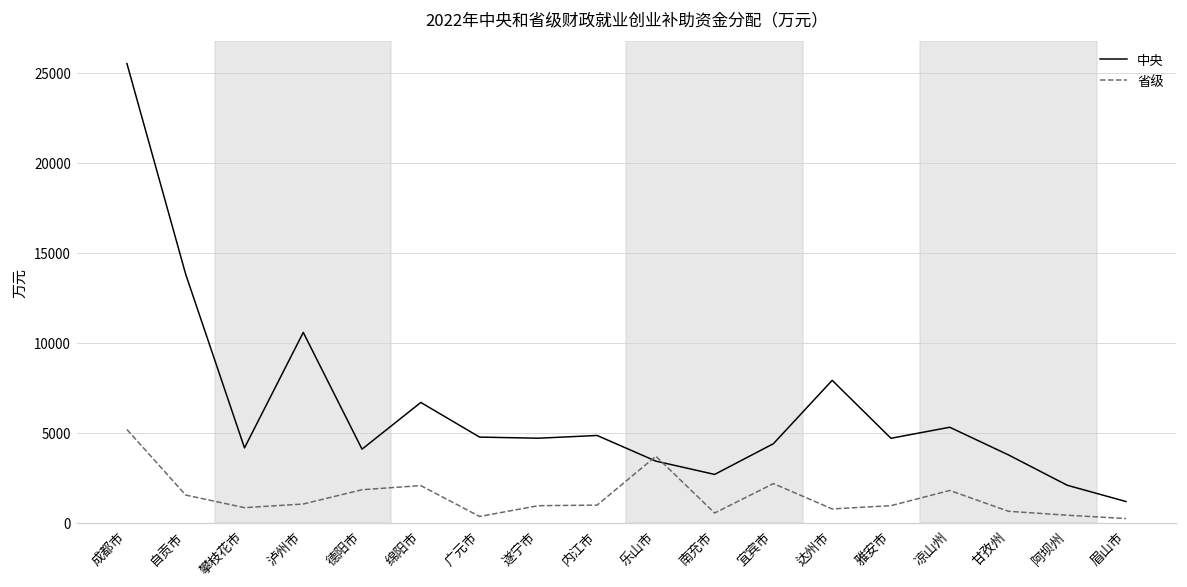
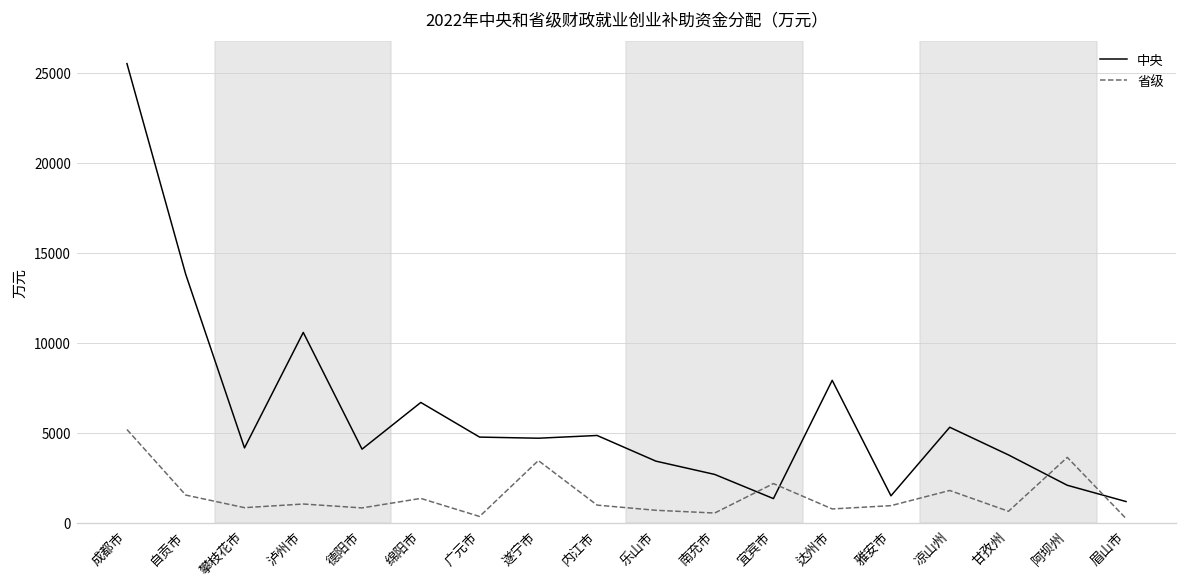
  {
    "中央": {
      "成都市": 25500,
      "自贡市": 13800,
      "攀枝花市": 4200,
      "泸州市": 10600,
      "德阳市": 4100,
      "绵阳市": 6700,
      "广元市": 4800,
      "遂宁市": 4700,
      "内江市": 4900,
      "乐山市": 3400,
      "南充市": 2700,
-     "宜宾市": 4400,
+     "宜宾市": 1300,
      "达州市": 7900,
-     "雅安市": 4700,
+     "雅安市": 1500,
      "凉山州": 5300,
      "甘孜州": 3800,
      "阿坝州": 2100,
      "眉山市": 1200
    },
    "省级": {
      "成都市": 5200,
      "自贡市": 1500,
      "攀枝花市": 800,
      "泸州市": 1000,
-     "德阳市": 1800,
-     "绵阳市": 2100,
+     "德阳市": 800,
+     "绵阳市": 1400,
      "广元市": 400,
-     "遂宁市": 1000,
+     "遂宁市": 3500,
      "内江市": 1000,
-     "乐山市": 3700,
+     "乐山市": 700,
      "南充市": 500,
      "宜宾市": 2200,
      "达州市": 800,
      "雅安市": 1000,
      "凉山州": 1800,
      "甘孜州": 600,
-     "阿坝州": 400,
+     "阿坝州": 3600,
      "眉山市": 200
    }
  }
